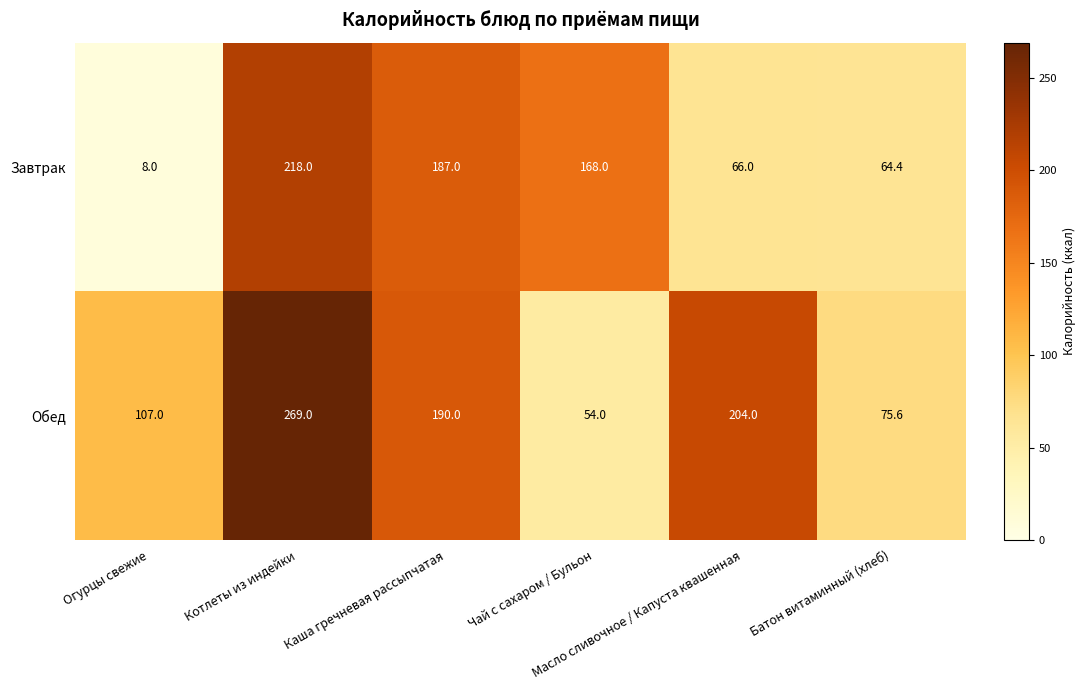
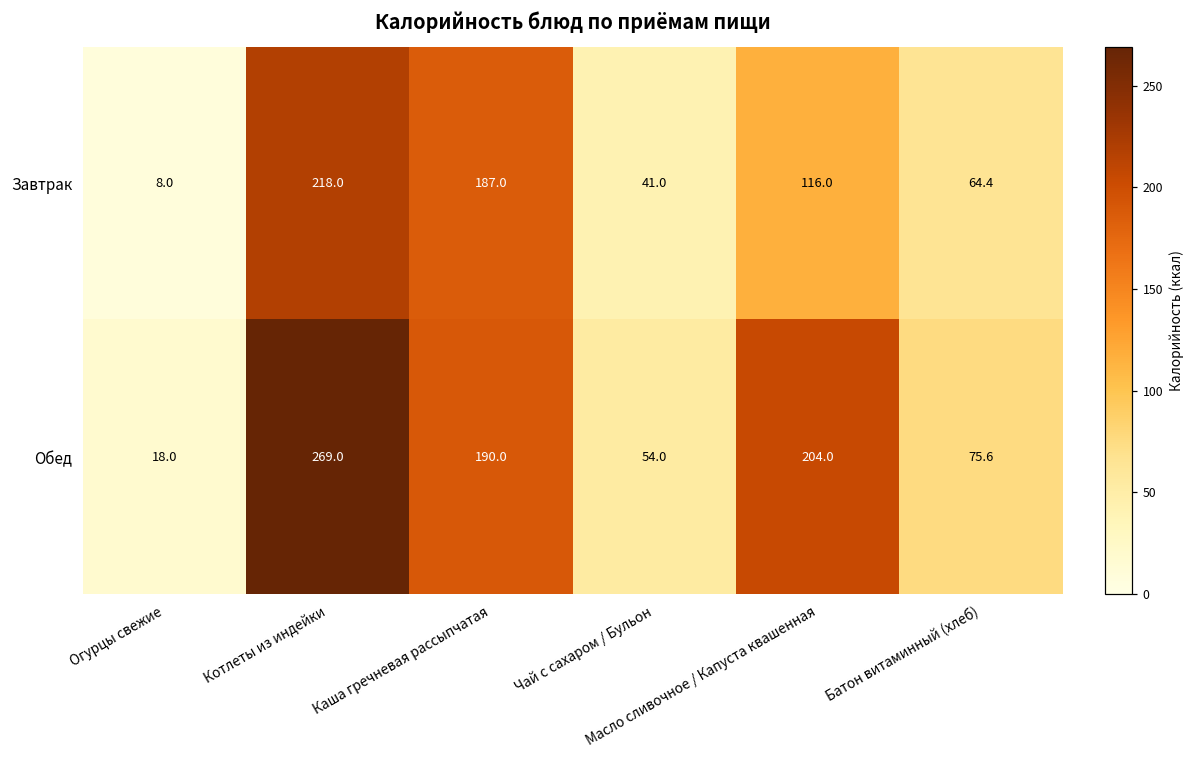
  {
    "Завтрак": {
      "Огурцы свежие": 8.0,
      "Котлеты из индейки": 218.0,
      "Каша гречневая рассыпчатая": 187.0,
-     "Чай с сахаром / Бульон": 168.0,
-     "Масло сливочное / Капуста квашенная": 66.0,
+     "Чай с сахаром / Бульон": 41.0,
+     "Масло сливочное / Капуста квашенная": 116.0,
      "Батон витаминный (хлеб)": 64.4
    },
    "Обед": {
-     "Огурцы свежие": 107.0,
+     "Огурцы свежие": 18.0,
      "Котлеты из индейки": 269.0,
      "Каша гречневая рассыпчатая": 190.0,
      "Чай с сахаром / Бульон": 54.0,
      "Масло сливочное / Капуста квашенная": 204.0,
      "Батон витаминный (хлеб)": 75.6
    }
  }
